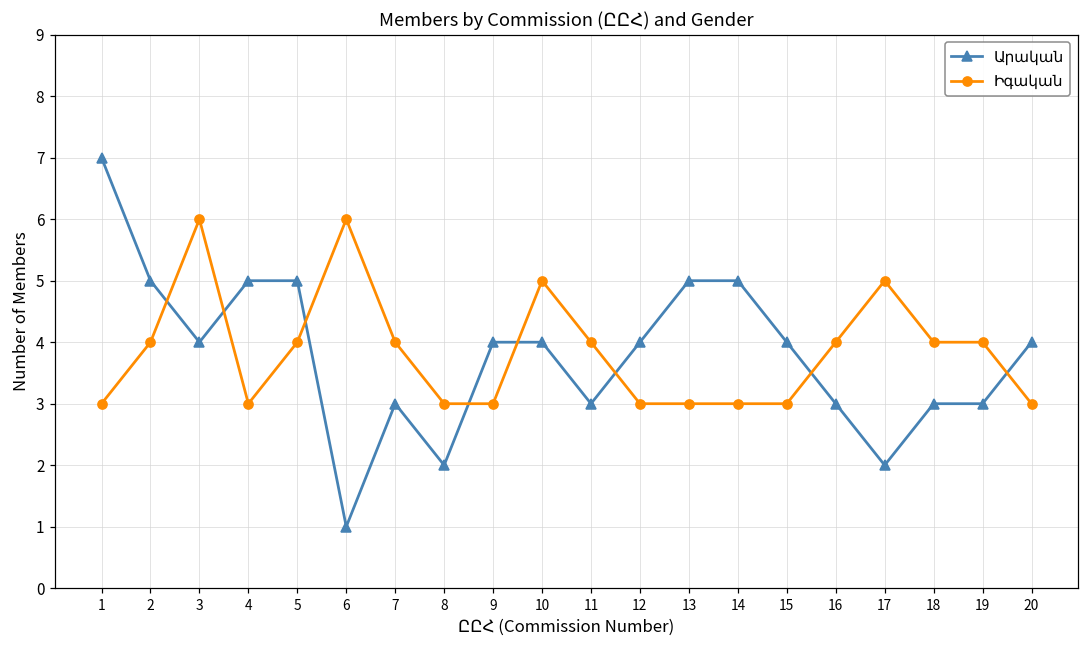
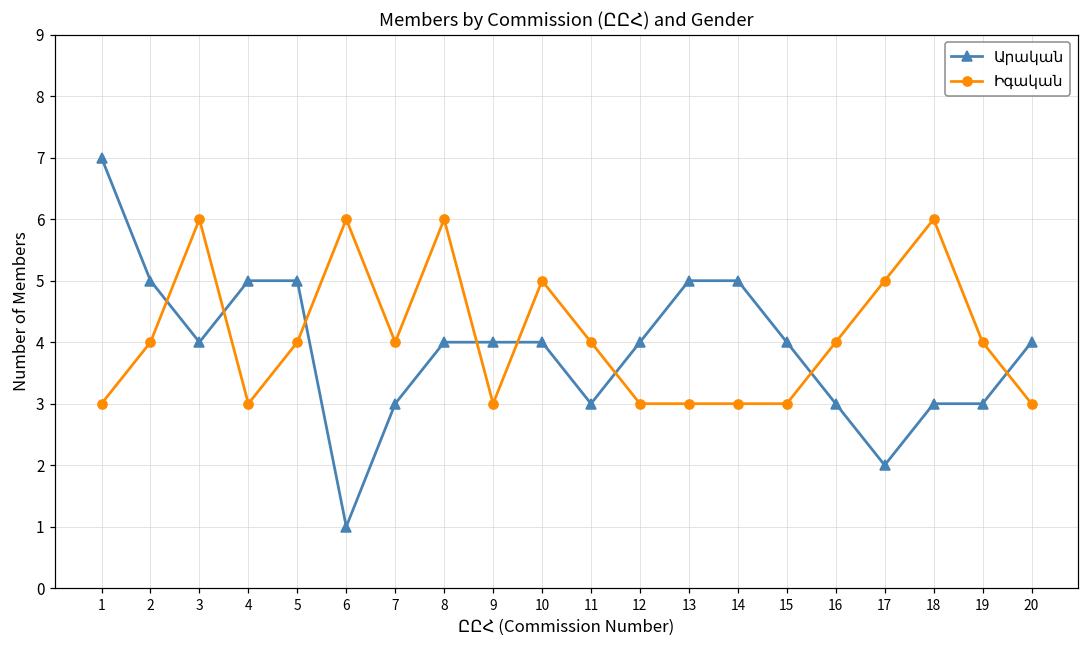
  {
    "Արական": {
      "1": 7,
      "2": 5,
      "3": 4,
      "4": 5,
      "5": 5,
      "6": 1,
      "7": 3,
-     "8": 2,
+     "8": 4,
      "9": 4,
      "10": 4,
      "11": 3,
      "12": 4,
      "13": 5,
      "14": 5,
      "15": 4,
      "16": 3,
      "17": 2,
      "18": 3,
      "19": 3,
      "20": 4
    },
    "Իգական": {
      "1": 3,
      "2": 4,
      "3": 6,
      "4": 3,
      "5": 4,
      "6": 6,
      "7": 4,
-     "8": 3,
+     "8": 6,
      "9": 3,
      "10": 5,
      "11": 4,
      "12": 3,
      "13": 3,
      "14": 3,
      "15": 3,
      "16": 4,
      "17": 5,
-     "18": 4,
+     "18": 6,
      "19": 4,
      "20": 3
    }
  }
